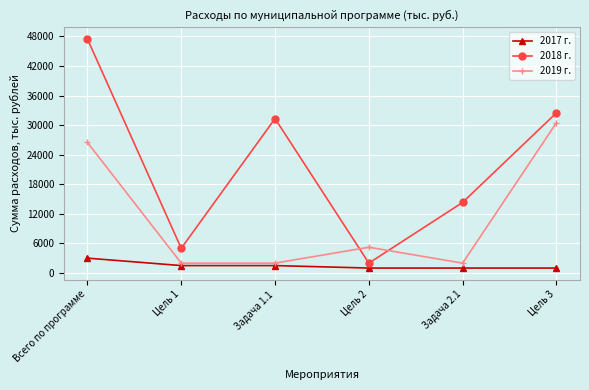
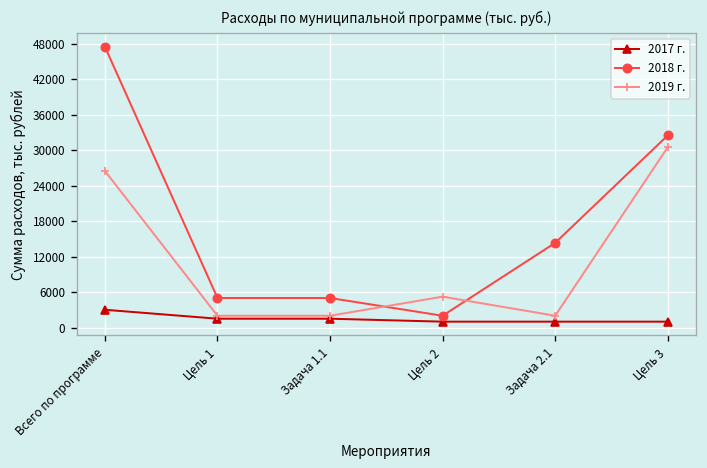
  {
    "2017 г.": {
      "Всего по программе": 3000,
      "Цель 2": 1000,
      "Задача 2.1": 1000,
      "Цель 3": 1000
    },
    "2018 г.": {
      "Всего по программе": 48000,
      "Цель 1": 5000,
-     "Задача 1.1": 31000,
+     "Задача 1.1": 5000,
      "Цель 2": 2000,
      "Задача 2.1": 14000,
      "Цель 3": 33000
    },
    "2019 г.": {
      "Всего по программе": 26000,
      "Цель 2": 5000,
      "Задача 2.1": 2000,
      "Цель 3": 31000
    }
  }
